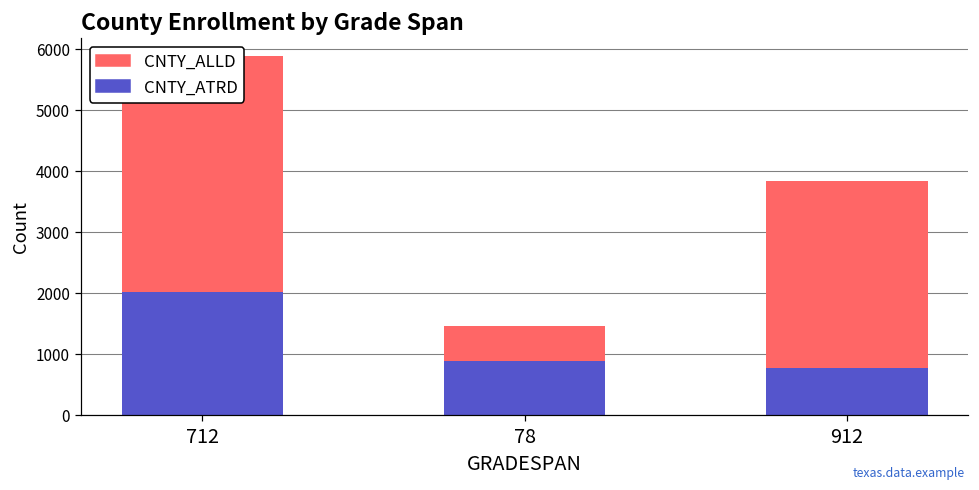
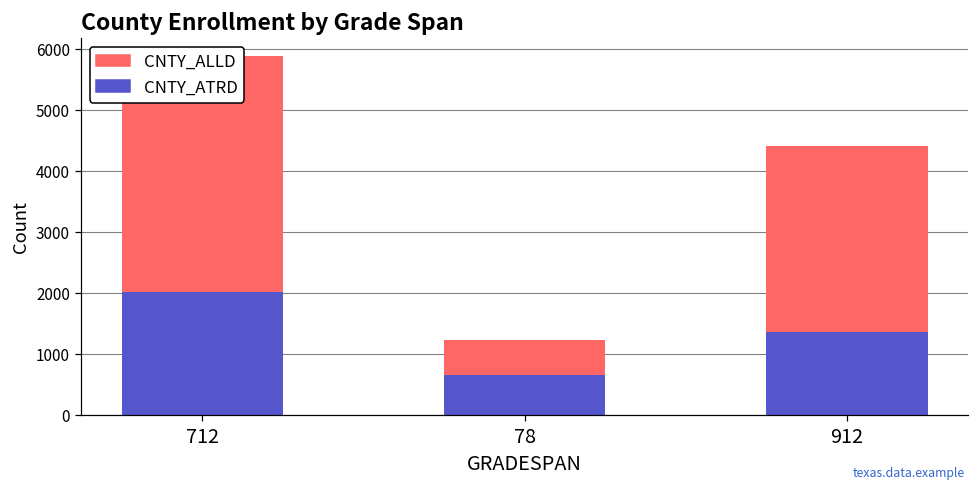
  {
    "CNTY_ATRD": {
      "712": 2000,
-     "78": 900,
-     "912": 800
+     "78": 700,
+     "912": 1400
    },
    "CNTY_ALLD": {
      "78": 600,
      "912": 3100
    }
  }
